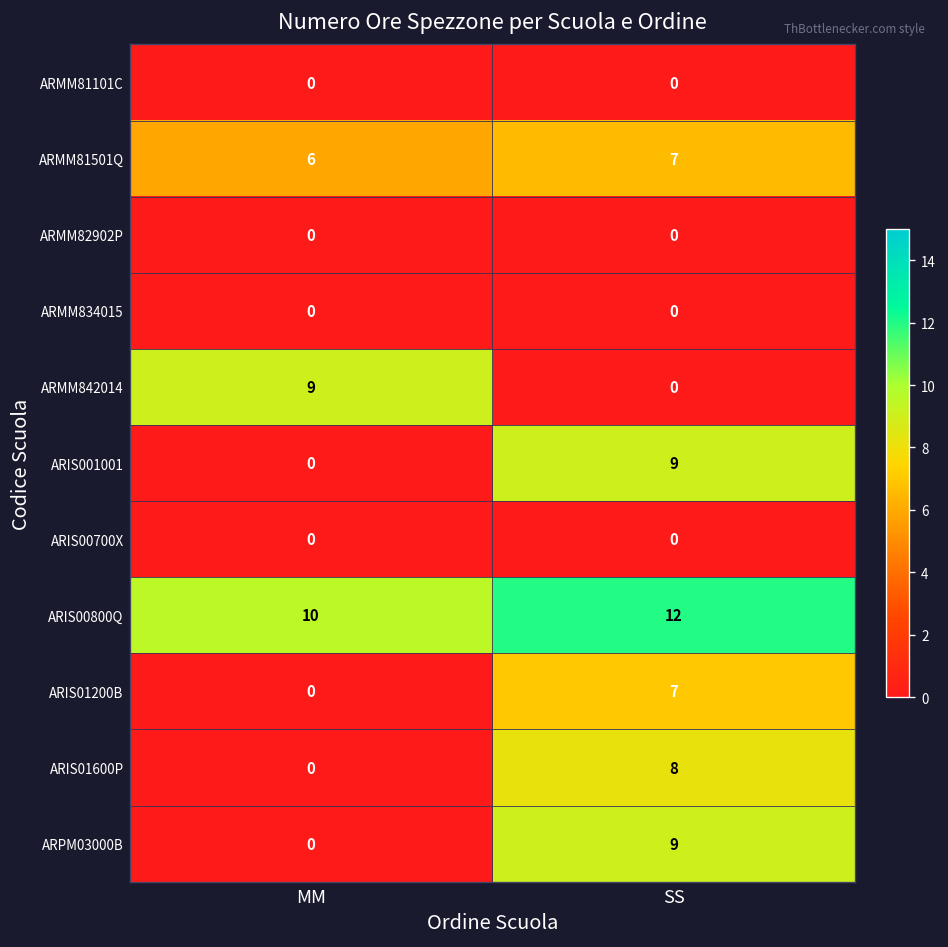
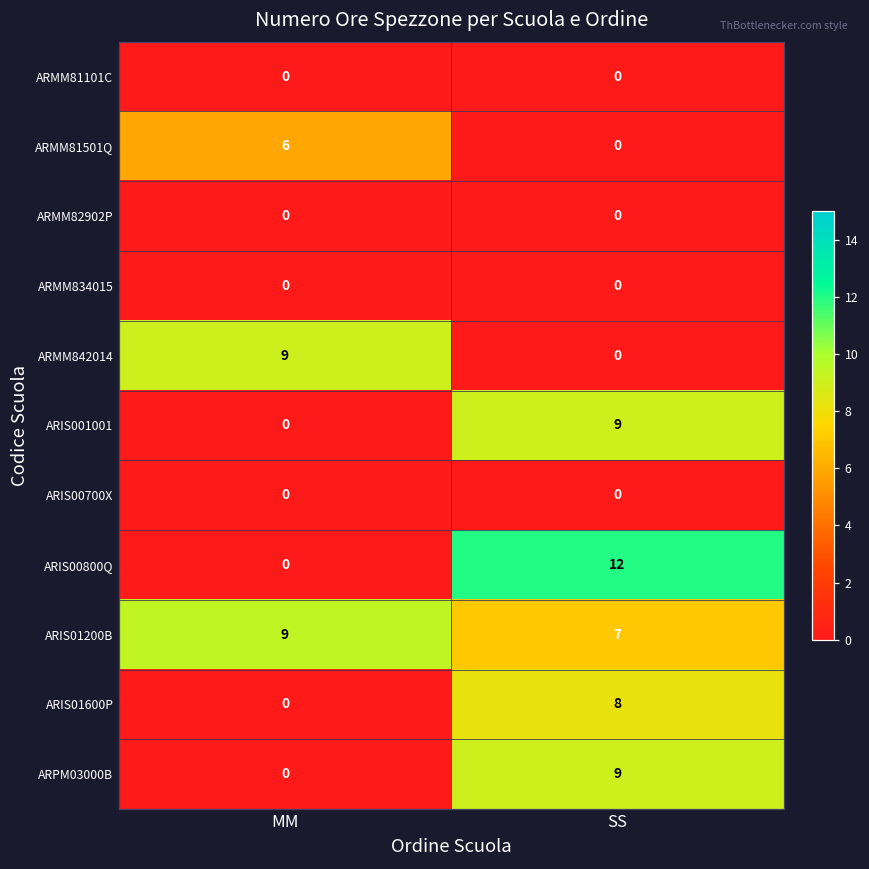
  {
    "ARMM81101C": {
      "MM": 0,
      "SS": 0
    },
    "ARMM81501Q": {
      "MM": 6,
-     "SS": 7
+     "SS": 0
    },
    "ARMM82902P": {
      "MM": 0,
      "SS": 0
    },
    "ARMM834015": {
      "MM": 0,
      "SS": 0
    },
    "ARMM842014": {
      "MM": 9,
      "SS": 0
    },
    "ARIS001001": {
      "MM": 0,
      "SS": 9
    },
    "ARIS00700X": {
      "MM": 0,
      "SS": 0
    },
    "ARIS00800Q": {
-     "MM": 10,
+     "MM": 0,
      "SS": 12
    },
    "ARIS01200B": {
-     "MM": 0,
+     "MM": 9,
      "SS": 7
    },
    "ARIS01600P": {
      "MM": 0,
      "SS": 8
    },
    "ARPM03000B": {
      "MM": 0,
      "SS": 9
    }
  }
